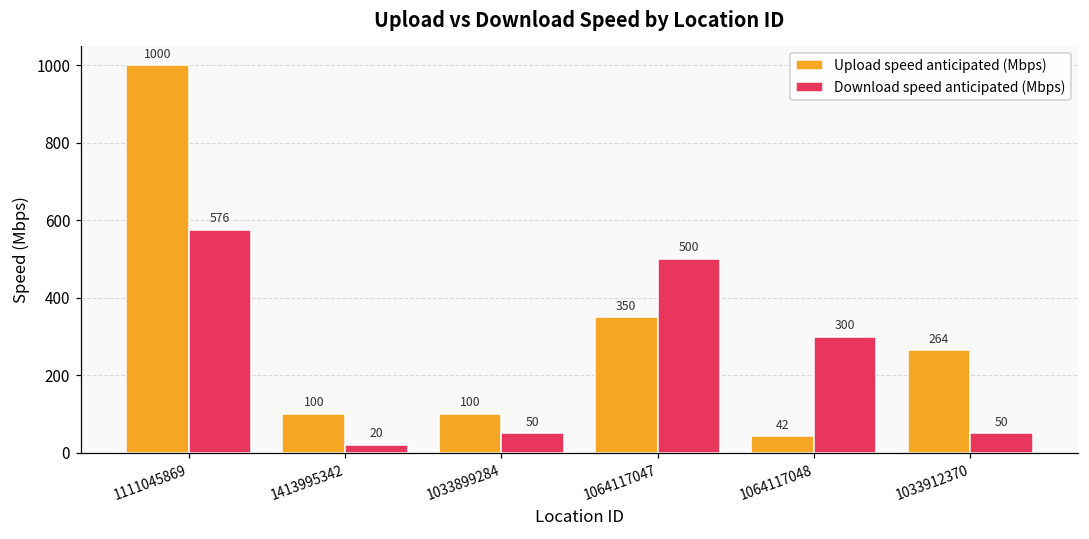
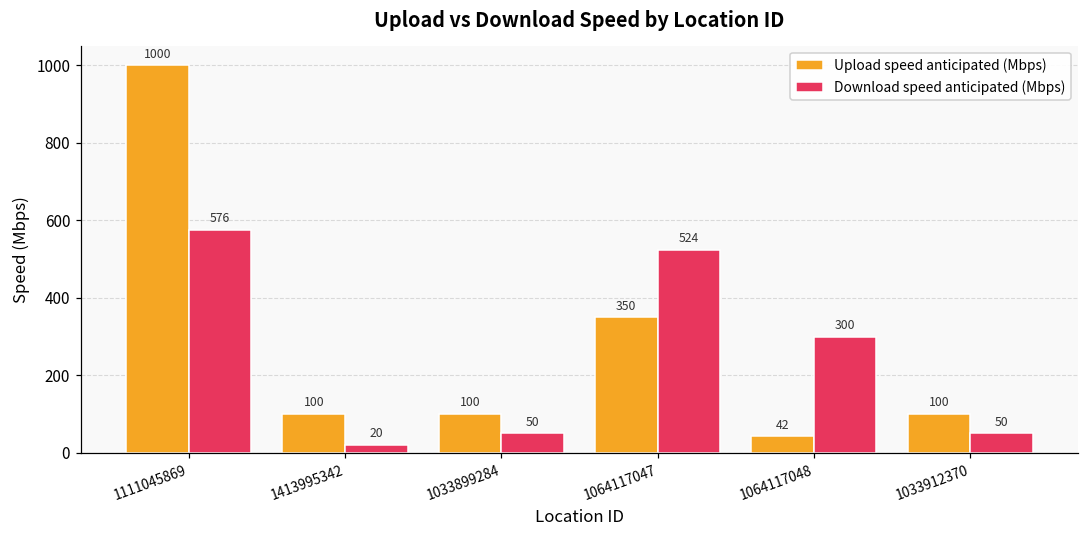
  {
    "Upload speed anticipated (Mbps)": {
      "1111045869": 1000,
      "1413995342": 100,
      "1033899284": 100,
      "1064117047": 350,
      "1064117048": 42,
-     "1033912370": 264
+     "1033912370": 100
    },
    "Download speed anticipated (Mbps)": {
      "1111045869": 576,
      "1413995342": 20,
      "1033899284": 50,
-     "1064117047": 500,
+     "1064117047": 524,
      "1064117048": 300,
      "1033912370": 50
    }
  }
